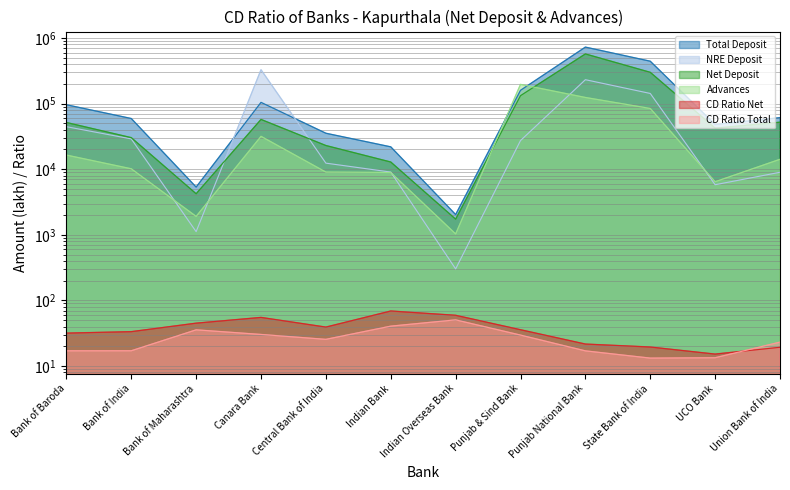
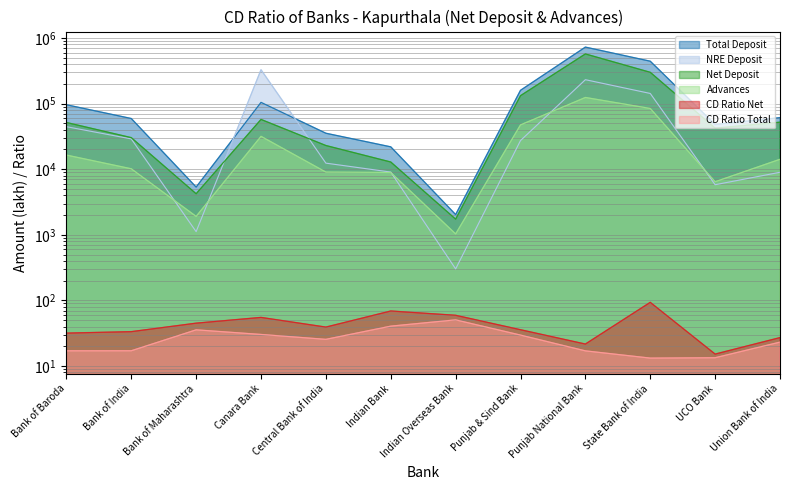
  {
    "Total Deposit": {
      "Bank of Baroda": 100000,
      "Bank of India": 60000,
      "Bank of Maharashtra": 5000,
      "Canara Bank": 100000,
      "Central Bank of India": 40000,
      "Indian Bank": 22000,
      "Indian Overseas Bank": 2000,
      "Punjab & Sind Bank": 160000,
      "Punjab National Bank": 700000,
      "State Bank of India": 400000,
      "Union Bank of India": 60000
    },
    "NRE Deposit": {
      "Bank of Baroda": 40000,
      "Bank of Maharashtra": 1100,
      "Canara Bank": 300000,
      "Central Bank of India": 12000,
      "Indian Overseas Bank": 300,
      "Punjab & Sind Bank": 27000,
      "Punjab National Bank": 230000,
      "State Bank of India": 140000,
      "UCO Bank": 6000,
      "Union Bank of India": 9000
    },
    "Net Deposit": {
      "Bank of Baroda": 50000,
      "Bank of Maharashtra": 4000,
      "Canara Bank": 60000,
      "Central Bank of India": 23000,
      "Indian Bank": 13000,
      "Indian Overseas Bank": 1700,
      "Punjab & Sind Bank": 130000,
      "Punjab National Bank": 600000,
      "State Bank of India": 300000,
      "Union Bank of India": 50000
    },
    "Advances": {
      "Bank of Baroda": 16000,
      "Bank of India": 10000,
      "Bank of Maharashtra": 1900,
      "Canara Bank": 30000,
      "Central Bank of India": 9000,
      "Indian Overseas Bank": 1000,
-     "Punjab & Sind Bank": 200000,
+     "Punjab & Sind Bank": 50000,
      "Punjab National Bank": 120000,
      "State Bank of India": 80000,
      "UCO Bank": 6000,
      "Union Bank of India": 14000
    },
    "CD Ratio Net": {
      "Bank of Baroda": 30,
      "Bank of India": 30,
      "Bank of Maharashtra": 50,
      "Canara Bank": 60,
      "Central Bank of India": 40,
      "Indian Bank": 70,
      "Indian Overseas Bank": 60,
      "Punjab & Sind Bank": 40,
      "Punjab National Bank": 22,
-     "State Bank of India": 20,
+     "State Bank of India": 90,
      "UCO Bank": 15,
-     "Union Bank of India": 19
+     "Union Bank of India": 27
    },
    "CD Ratio Total": {
      "Bank of Baroda": 17,
      "Bank of India": 17,
      "Bank of Maharashtra": 40,
      "Canara Bank": 30,
      "Central Bank of India": 26,
      "Indian Bank": 40,
      "Indian Overseas Bank": 50,
      "Punjab & Sind Bank": 30,
      "Punjab National Bank": 17,
      "State Bank of India": 13,
      "UCO Bank": 13,
      "Union Bank of India": 23
    }
  }
